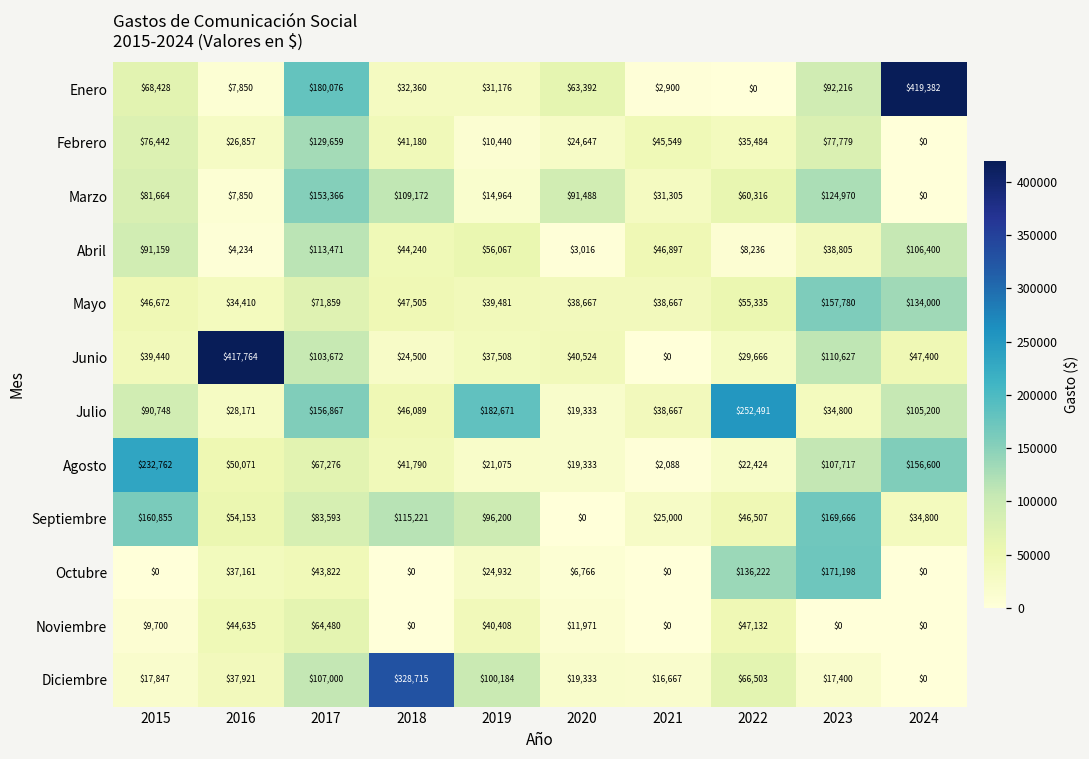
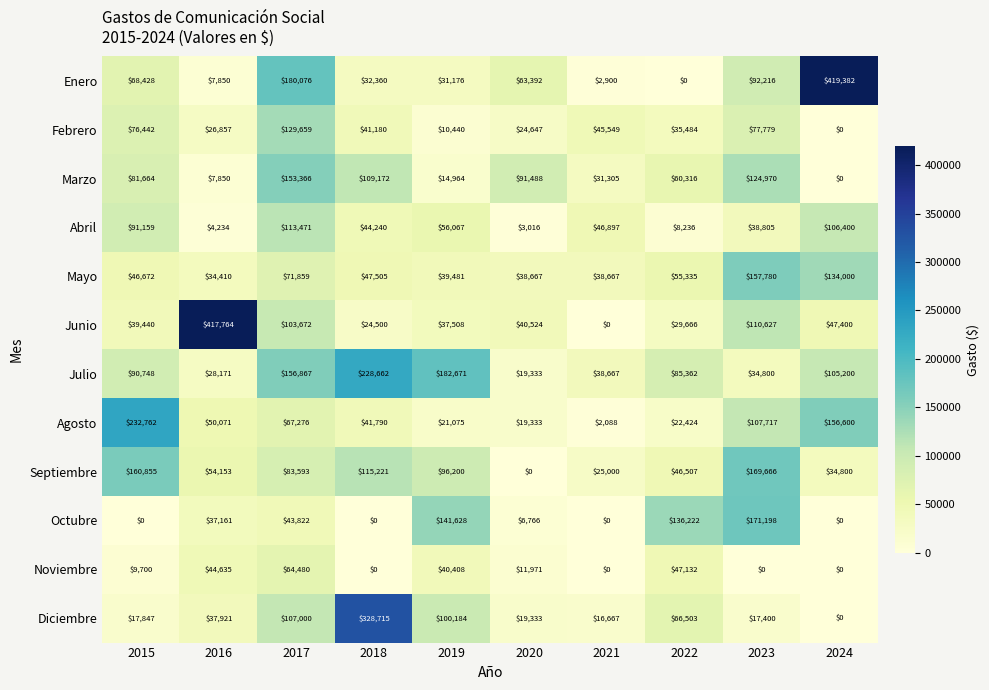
  {
    "Enero": {
      "2015": "$68,428",
      "2016": "$7,850",
      "2017": "$180,076",
      "2018": "$32,360",
      "2019": "$31,176",
      "2020": "$63,392",
      "2021": "$2,900",
      "2022": "$0",
      "2023": "$92,216",
      "2024": "$419,382"
    },
    "Febrero": {
      "2015": "$76,442",
      "2016": "$26,857",
      "2017": "$129,659",
      "2018": "$41,180",
      "2019": "$10,440",
      "2020": "$24,647",
      "2021": "$45,549",
      "2022": "$35,484",
      "2023": "$77,779",
      "2024": "$0"
    },
    "Marzo": {
      "2015": "$81,664",
      "2016": "$7,850",
      "2017": "$153,366",
      "2018": "$109,172",
      "2019": "$14,964",
      "2020": "$91,488",
      "2021": "$31,305",
      "2022": "$60,316",
      "2023": "$124,970",
      "2024": "$0"
    },
    "Abril": {
      "2015": "$91,159",
      "2016": "$4,234",
      "2017": "$113,471",
      "2018": "$44,240",
      "2019": "$56,067",
      "2020": "$3,016",
      "2021": "$46,897",
      "2022": "$8,236",
      "2023": "$38,805",
      "2024": "$106,400"
    },
    "Mayo": {
      "2015": "$46,672",
      "2016": "$34,410",
      "2017": "$71,859",
      "2018": "$47,505",
      "2019": "$39,481",
      "2020": "$38,667",
      "2021": "$38,667",
      "2022": "$55,335",
      "2023": "$157,780",
      "2024": "$134,000"
    },
    "Junio": {
      "2015": "$39,440",
      "2016": "$417,764",
      "2017": "$103,672",
      "2018": "$24,500",
      "2019": "$37,508",
      "2020": "$40,524",
      "2021": "$0",
      "2022": "$29,666",
      "2023": "$110,627",
      "2024": "$47,400"
    },
    "Julio": {
      "2015": "$90,748",
      "2016": "$28,171",
      "2017": "$156,867",
-     "2018": "$46,089",
+     "2018": "$228,662",
      "2019": "$182,671",
      "2020": "$19,333",
      "2021": "$38,667",
-     "2022": "$252,491",
+     "2022": "$85,362",
      "2023": "$34,800",
      "2024": "$105,200"
    },
    "Agosto": {
      "2015": "$232,762",
      "2016": "$50,071",
      "2017": "$67,276",
      "2018": "$41,790",
      "2019": "$21,075",
      "2020": "$19,333",
      "2021": "$2,088",
      "2022": "$22,424",
      "2023": "$107,717",
      "2024": "$156,600"
    },
    "Septiembre": {
      "2015": "$160,855",
      "2016": "$54,153",
      "2017": "$83,593",
      "2018": "$115,221",
      "2019": "$96,200",
      "2020": "$0",
      "2021": "$25,000",
      "2022": "$46,507",
      "2023": "$169,666",
      "2024": "$34,800"
    },
    "Octubre": {
      "2015": "$0",
      "2016": "$37,161",
      "2017": "$43,822",
      "2018": "$0",
-     "2019": "$24,932",
+     "2019": "$141,628",
      "2020": "$6,766",
      "2021": "$0",
      "2022": "$136,222",
      "2023": "$171,198",
      "2024": "$0"
    },
    "Noviembre": {
      "2015": "$9,700",
      "2016": "$44,635",
      "2017": "$64,480",
      "2018": "$0",
      "2019": "$40,408",
      "2020": "$11,971",
      "2021": "$0",
      "2022": "$47,132",
      "2023": "$0",
      "2024": "$0"
    },
    "Diciembre": {
      "2015": "$17,847",
      "2016": "$37,921",
      "2017": "$107,000",
      "2018": "$328,715",
      "2019": "$100,184",
      "2020": "$19,333",
      "2021": "$16,667",
      "2022": "$66,503",
      "2023": "$17,400",
      "2024": "$0"
    }
  }
